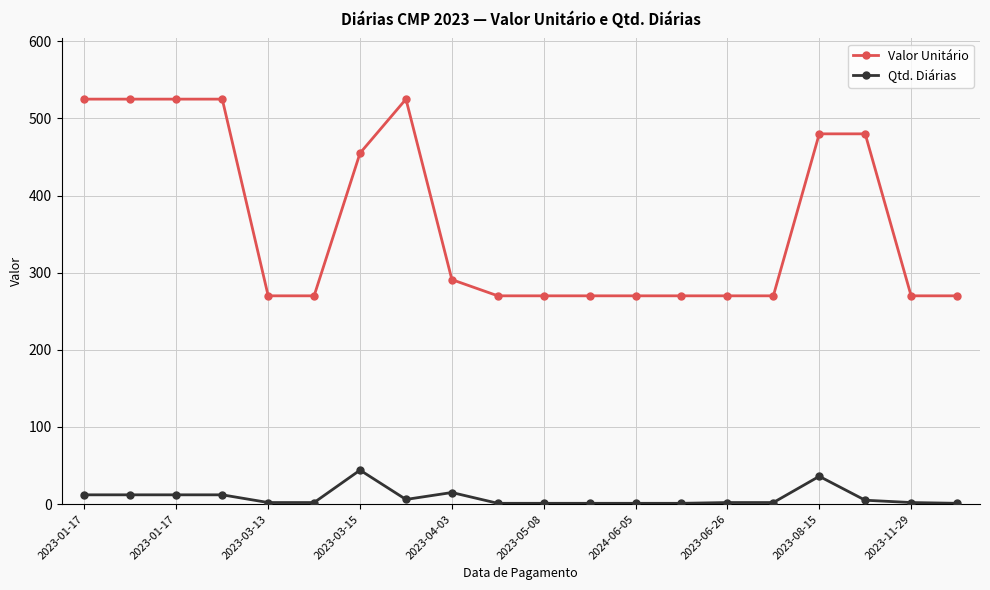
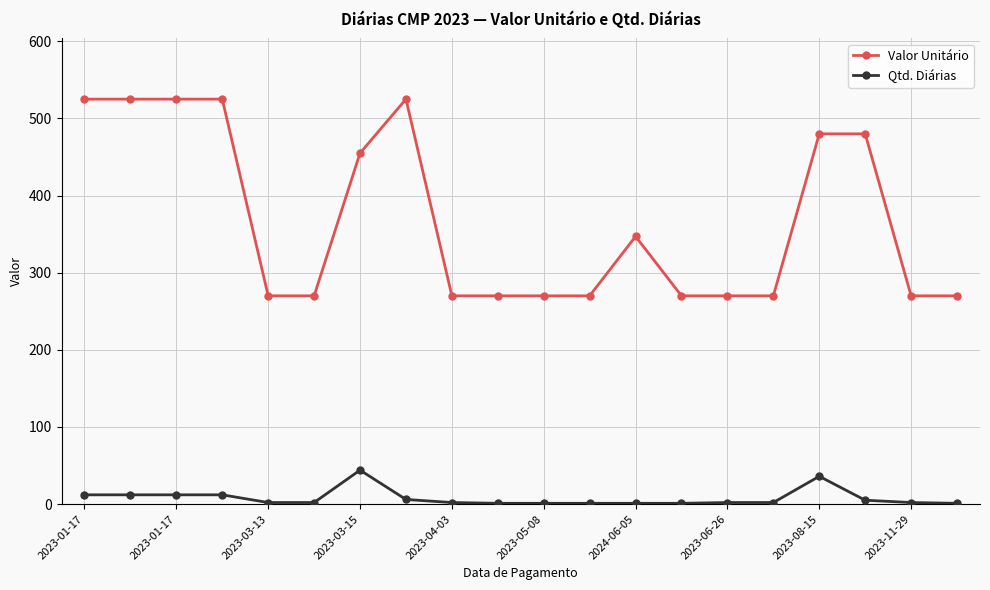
  {
    "Valor Unitário": {
      "2023-03-15": 460,
-     "2023-04-03": 290,
-     "2024-06-05": 270,
+     "2023-04-03": 270,
+     "2024-06-05": 350,
      "2023-06-26": 270,
      "2023-08-15": 480
    },
    "Qtd. Diárias": {
      "2023-03-15": 40,
-     "2023-04-03": 20,
+     "2023-04-03": 0,
      "2024-06-05": 0,
      "2023-06-26": 0,
      "2023-08-15": 40
    }
  }
